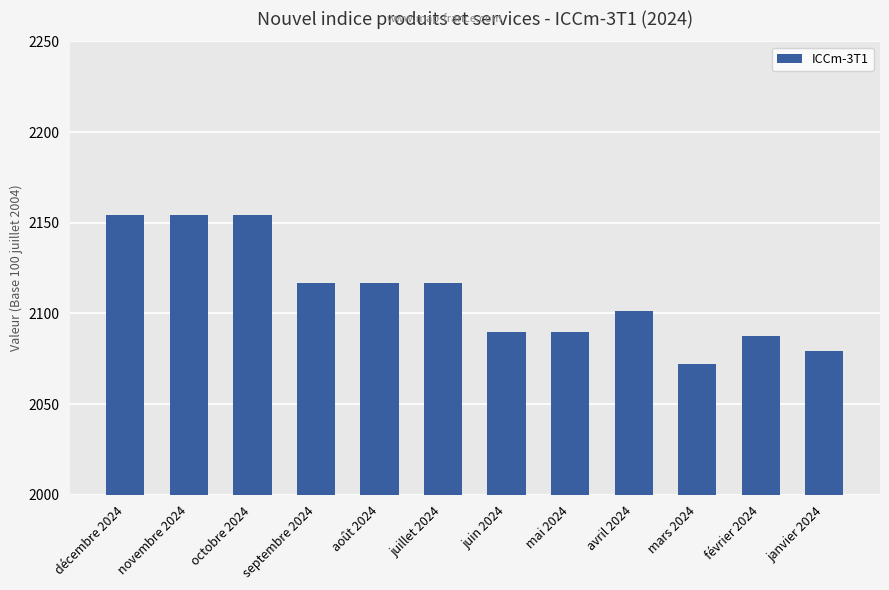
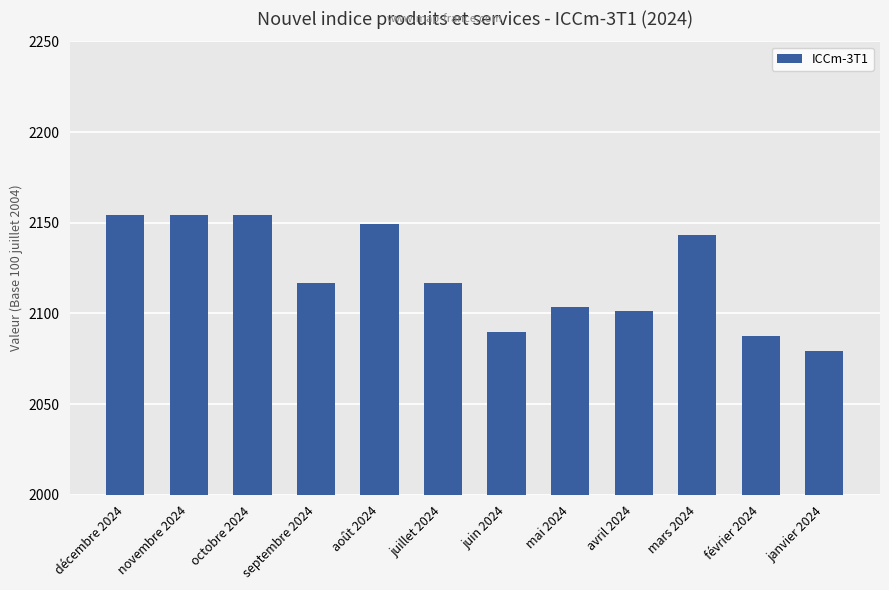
  {
    "décembre 2024": 2155,
    "novembre 2024": 2155,
    "octobre 2024": 2155,
    "septembre 2024": 2117,
-   "août 2024": 2117,
+   "août 2024": 2149,
    "juillet 2024": 2117,
    "juin 2024": 2090,
-   "mai 2024": 2090,
+   "mai 2024": 2104,
    "avril 2024": 2101,
-   "mars 2024": 2072,
+   "mars 2024": 2143,
    "février 2024": 2087,
    "janvier 2024": 2079
  }
